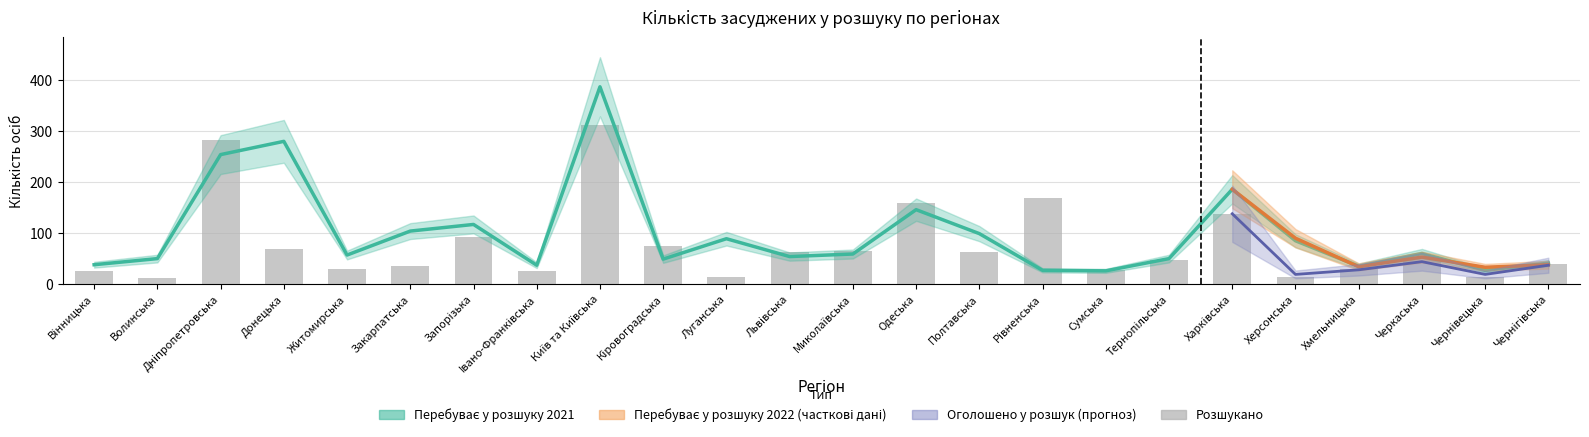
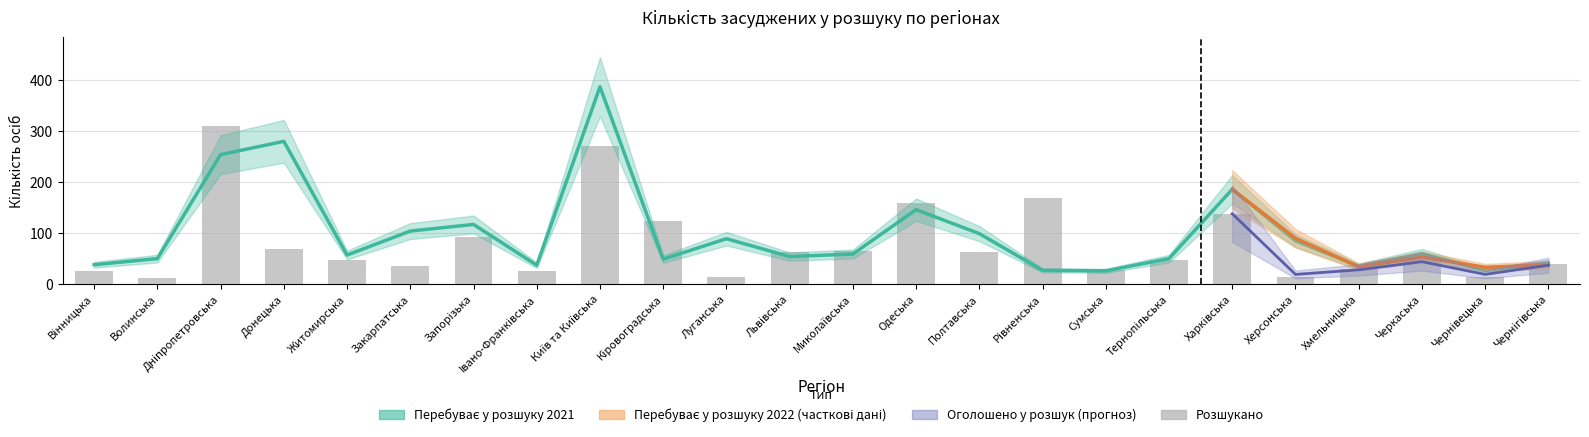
  {
    "Розшукано": {
      "Вінницька": 30,
      "Волинська": 10,
-     "Дніпропетровська": 280,
+     "Дніпропетровська": 310,
      "Донецька": 70,
-     "Житомирська": 30,
+     "Житомирська": 50,
      "Закарпатська": 40,
      "Запорізька": 90,
      "Івано-Франківська": 30,
-     "Київ та Київська": 310,
-     "Кіровоградська": 80,
+     "Київ та Київська": 270,
+     "Кіровоградська": 120,
      "Луганська": 10,
      "Львівська": 60,
      "Миколаївська": 60,
      "Одеська": 160,
      "Полтавська": 60,
      "Рівненська": 170,
      "Сумська": 30,
      "Тернопільська": 50,
      "Харківська": 140,
      "Херсонська": 10,
      "Хмельницька": 30,
      "Черкаська": 50,
      "Чернівецька": 10,
      "Чернігівська": 40
    }
  }
